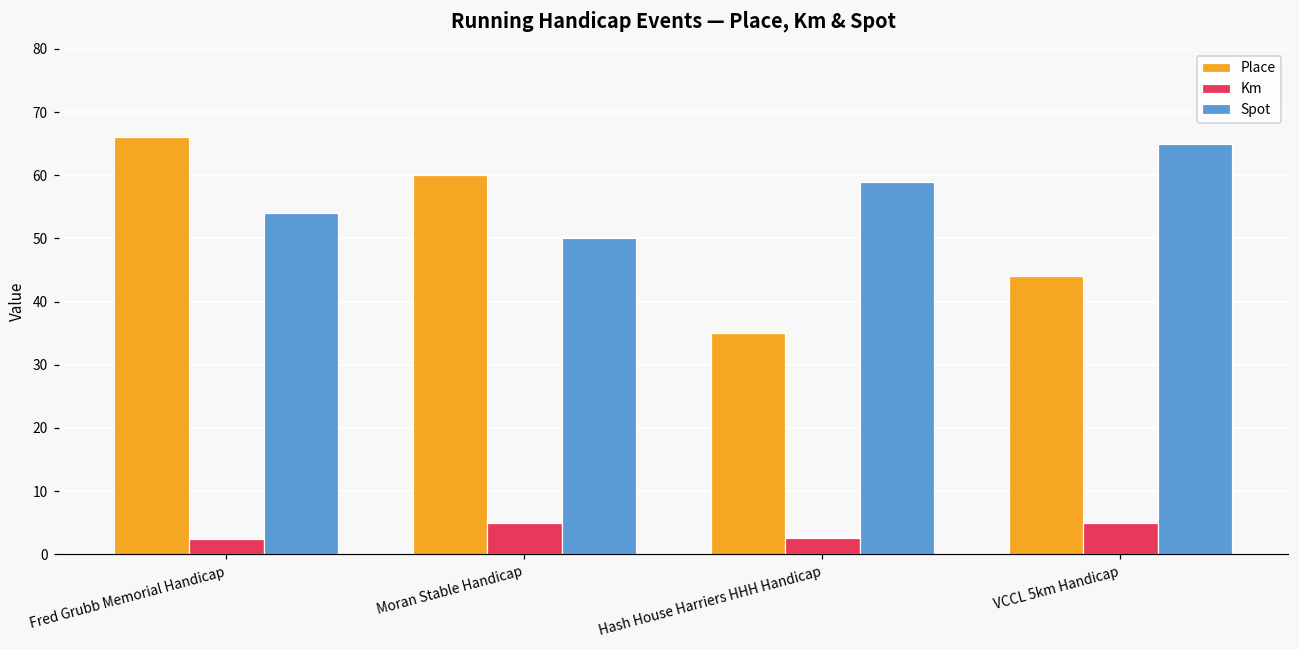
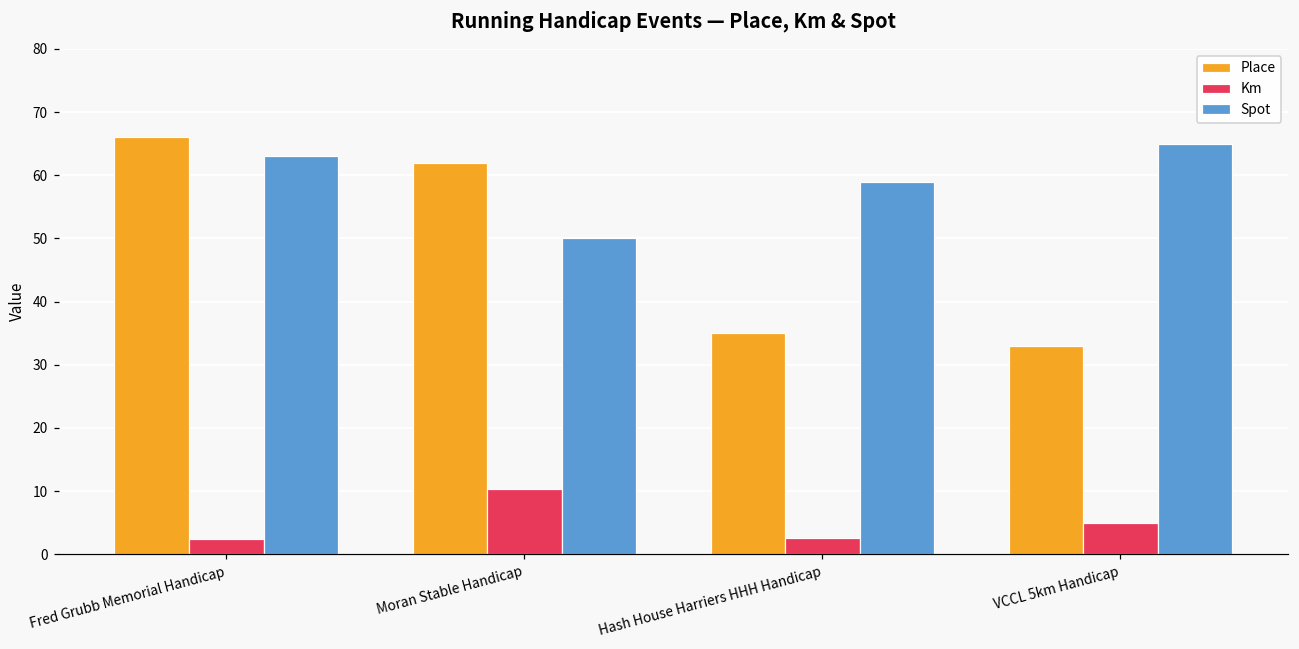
  {
    "Place": {
      "Fred Grubb Memorial Handicap": 66,
-     "Moran Stable Handicap": 60,
+     "Moran Stable Handicap": 62,
      "Hash House Harriers HHH Handicap": 35,
-     "VCCL 5km Handicap": 44
+     "VCCL 5km Handicap": 33
    },
    "Km": {
      "Fred Grubb Memorial Handicap": 3,
-     "Moran Stable Handicap": 5,
+     "Moran Stable Handicap": 10,
      "Hash House Harriers HHH Handicap": 3,
      "VCCL 5km Handicap": 5
    },
    "Spot": {
-     "Fred Grubb Memorial Handicap": 54,
+     "Fred Grubb Memorial Handicap": 63,
      "Moran Stable Handicap": 50,
      "Hash House Harriers HHH Handicap": 59,
      "VCCL 5km Handicap": 65
    }
  }
